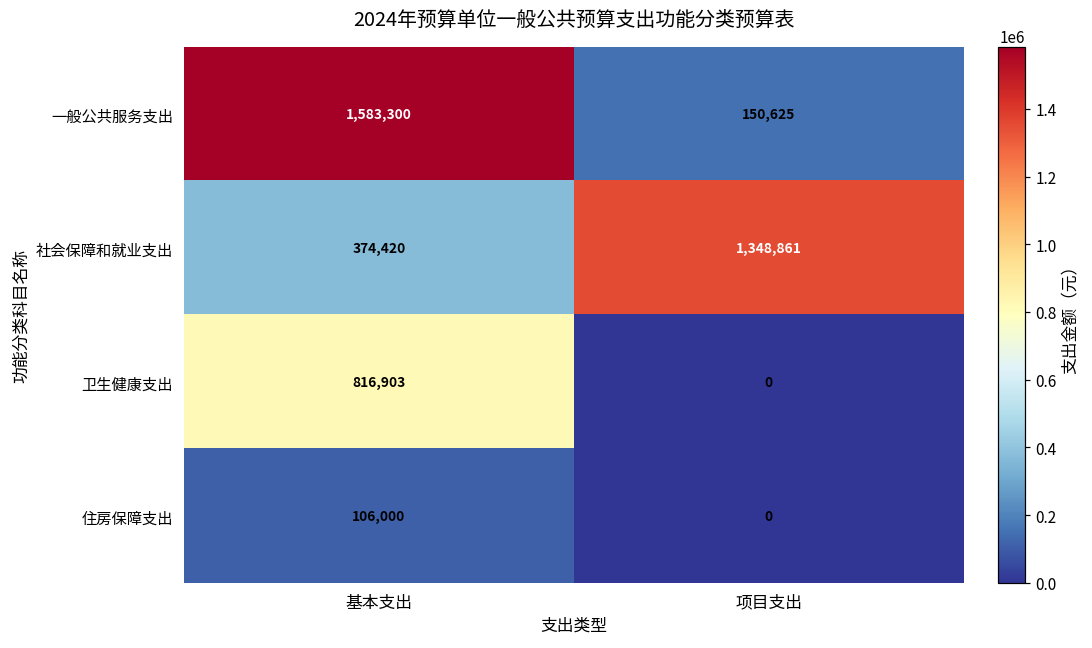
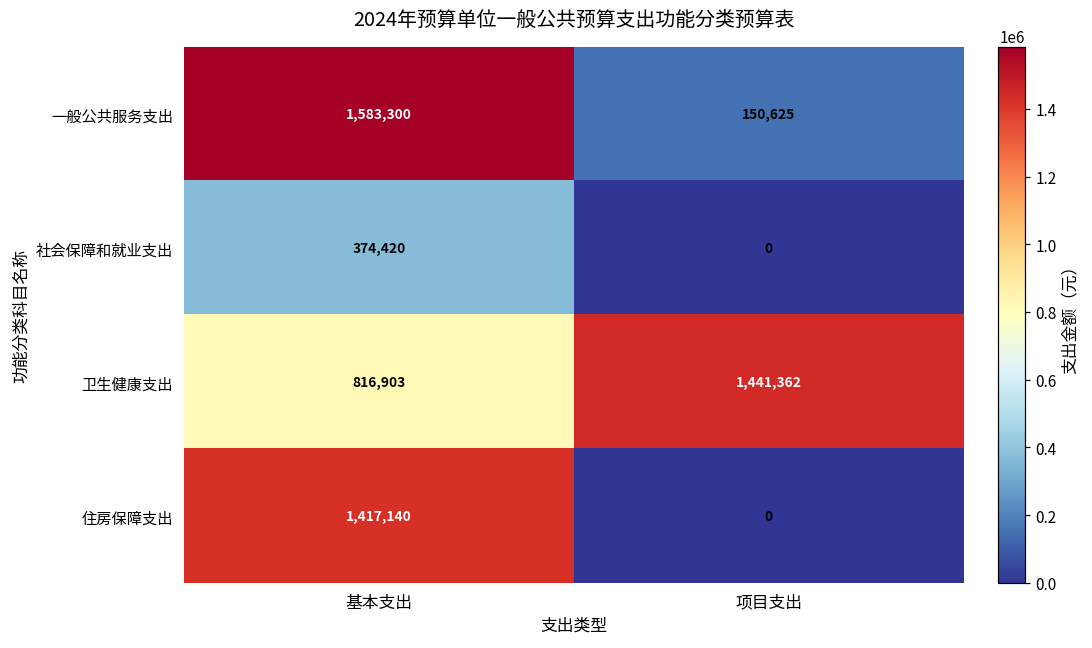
  {
    "一般公共服务支出": {
      "基本支出": "1,583,300",
      "项目支出": "150,625"
    },
    "社会保障和就业支出": {
      "基本支出": "374,420",
-     "项目支出": "1,348,861"
+     "项目支出": "0"
    },
    "卫生健康支出": {
      "基本支出": "816,903",
-     "项目支出": "0"
+     "项目支出": "1,441,362"
    },
    "住房保障支出": {
-     "基本支出": "106,000",
+     "基本支出": "1,417,140",
      "项目支出": "0"
    }
  }
